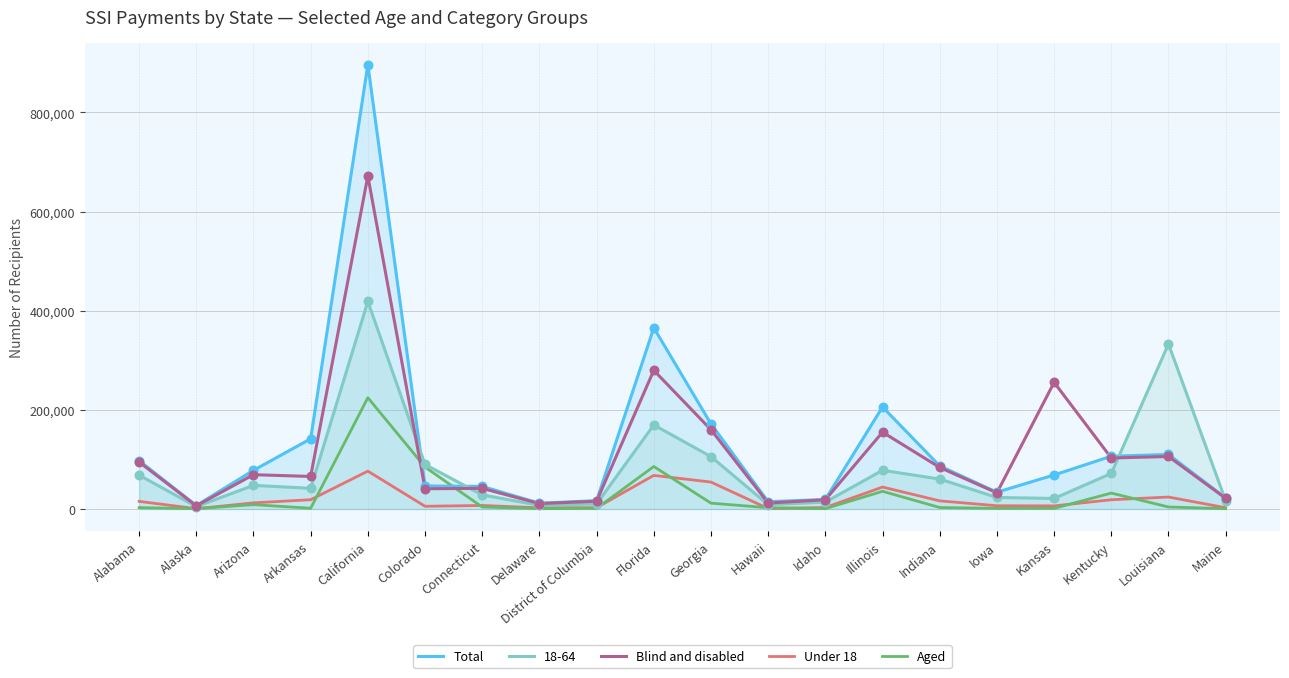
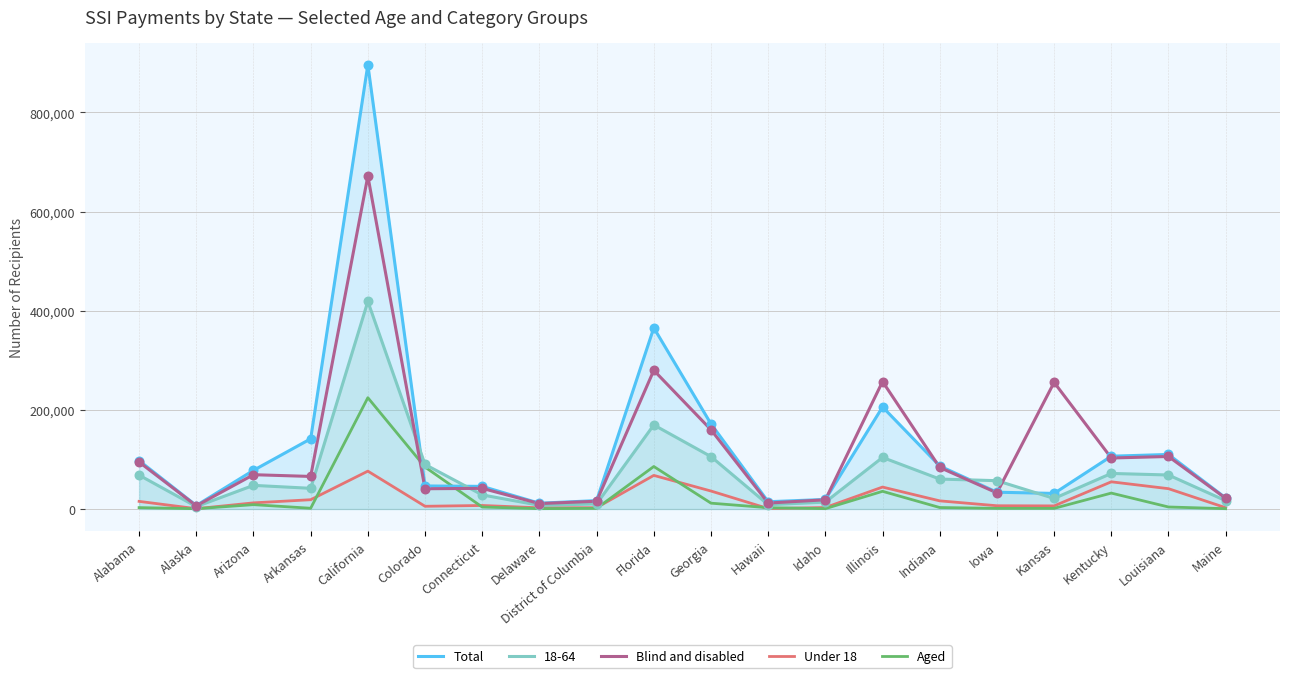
  {
    "Total": {
      "Arizona": "80,000",
      "Arkansas": "140,000",
      "California": "900,000",
      "Colorado": "50,000",
      "Florida": "370,000",
      "Georgia": "170,000",
      "Illinois": "210,000",
-     "Kansas": "70,000"
+     "Kansas": "30,000"
    },
    "18-64": {
      "Alabama": "70,000",
      "Arizona": "50,000",
      "Arkansas": "40,000",
      "California": "420,000",
      "Colorado": "90,000",
      "Connecticut": "30,000",
      "District of Columbia": "10,000",
      "Florida": "170,000",
      "Georgia": "110,000",
-     "Illinois": "80,000",
+     "Illinois": "100,000",
      "Indiana": "60,000",
-     "Iowa": "20,000",
+     "Iowa": "60,000",
      "Kansas": "20,000",
      "Kentucky": "70,000",
-     "Louisiana": "330,000"
+     "Louisiana": "70,000"
    },
    "Blind and disabled": {
      "Arizona": "70,000",
      "Arkansas": "70,000",
      "California": "670,000",
      "Colorado": "40,000",
      "Florida": "280,000",
      "Georgia": "160,000",
-     "Illinois": "160,000",
+     "Illinois": "260,000",
      "Kansas": "260,000"
    },
    "Under 18": {
      "Alabama": "20,000",
      "Arkansas": "20,000",
      "California": "80,000",
      "Colorado": "10,000",
      "Florida": "70,000",
-     "Georgia": "50,000",
+     "Georgia": "40,000",
      "Illinois": "40,000",
      "Indiana": "20,000",
      "Iowa": "10,000",
-     "Kentucky": "20,000",
-     "Louisiana": "20,000"
+     "Kentucky": "50,000",
+     "Louisiana": "40,000"
    },
    "Aged": {
      "Alabama": "0",
      "Arkansas": "0",
      "California": "220,000",
      "Colorado": "80,000",
      "Florida": "90,000",
      "Georgia": "10,000",
      "Illinois": "40,000",
      "Indiana": "0",
      "Iowa": "0",
      "Kentucky": "30,000",
      "Louisiana": "0"
    }
  }
